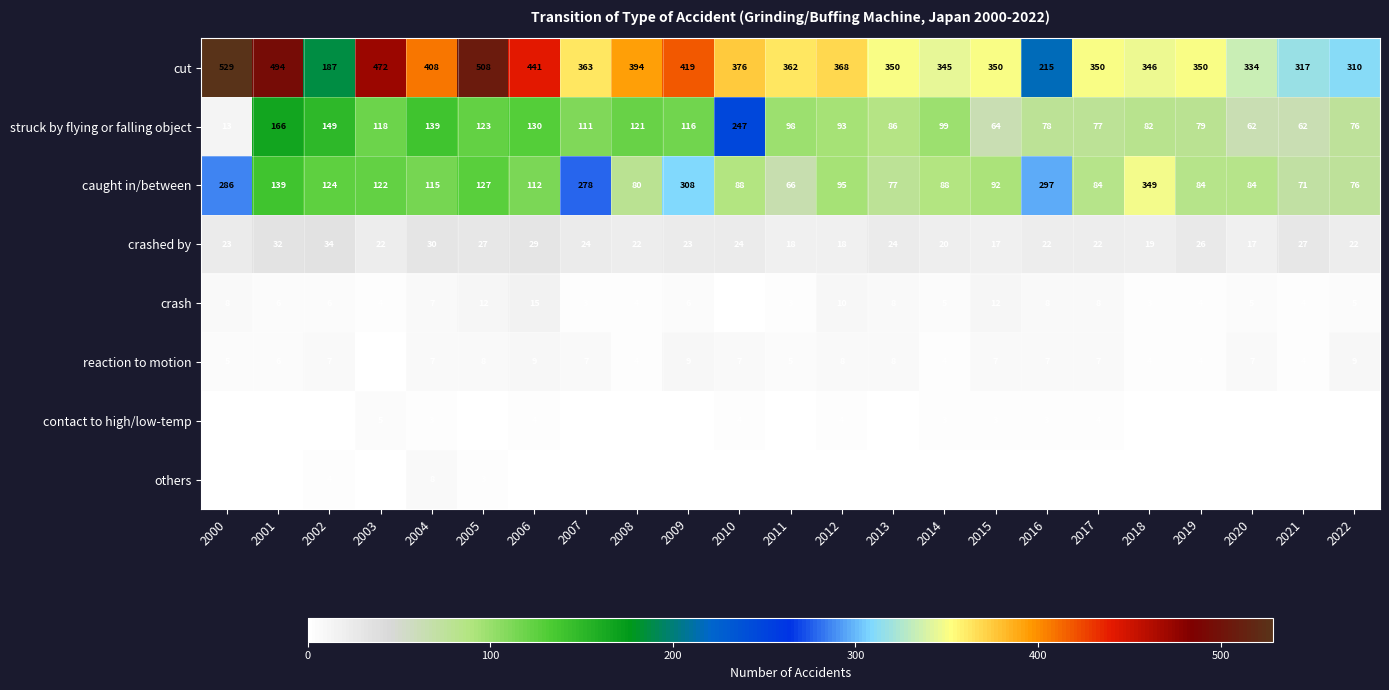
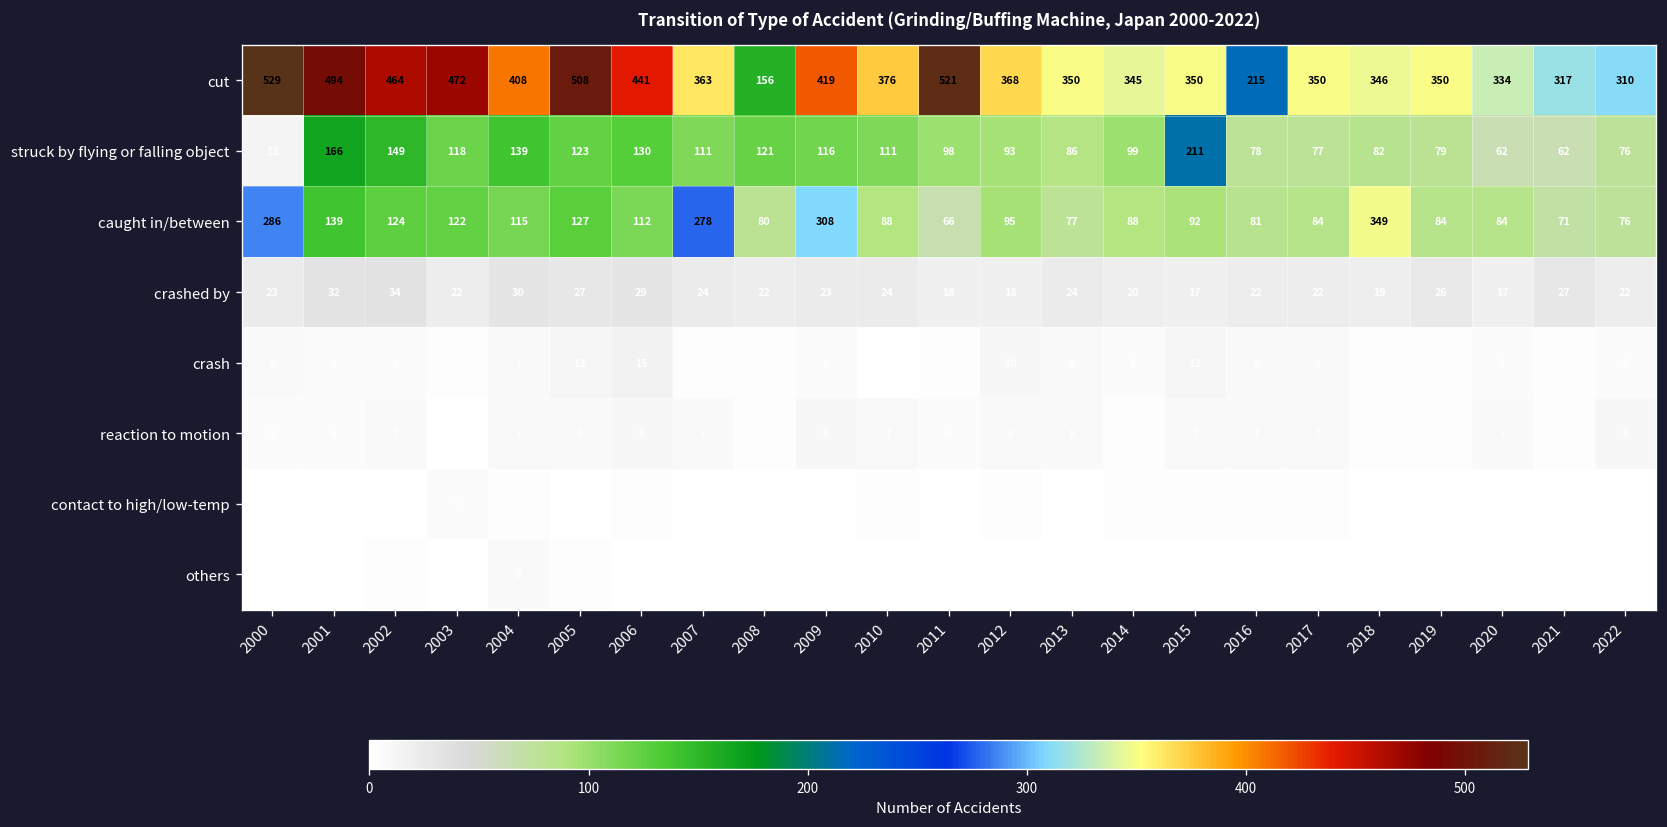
  {
    "cut": {
      "2000": 529,
      "2001": 494,
-     "2002": 187,
+     "2002": 464,
      "2003": 472,
      "2004": 408,
      "2005": 508,
      "2006": 441,
      "2007": 363,
-     "2008": 394,
+     "2008": 156,
      "2009": 419,
      "2010": 376,
-     "2011": 362,
+     "2011": 521,
      "2012": 368,
      "2013": 350,
      "2014": 345,
      "2015": 350,
      "2016": 215,
      "2017": 350,
      "2018": 346,
      "2019": 350,
      "2020": 334,
      "2021": 317,
      "2022": 310
    },
    "struck by flying or falling object": {
      "2001": 166,
      "2002": 149,
      "2003": 118,
      "2004": 139,
      "2005": 123,
      "2006": 130,
      "2007": 111,
      "2008": 121,
      "2009": 116,
-     "2010": 247,
+     "2010": 111,
      "2011": 98,
      "2012": 93,
      "2013": 86,
      "2014": 99,
-     "2015": 64,
+     "2015": 211,
      "2016": 78,
      "2017": 77,
      "2018": 82,
      "2019": 79,
      "2020": 62,
      "2021": 62,
      "2022": 76
    },
    "caught in/between": {
      "2000": 286,
      "2001": 139,
      "2002": 124,
      "2003": 122,
      "2004": 115,
      "2005": 127,
      "2006": 112,
      "2007": 278,
      "2008": 80,
      "2009": 308,
      "2010": 88,
      "2011": 66,
      "2012": 95,
      "2013": 77,
      "2014": 88,
      "2015": 92,
-     "2016": 297,
+     "2016": 81,
      "2017": 84,
      "2018": 349,
      "2019": 84,
      "2020": 84,
      "2021": 71,
      "2022": 76
    }
  }
